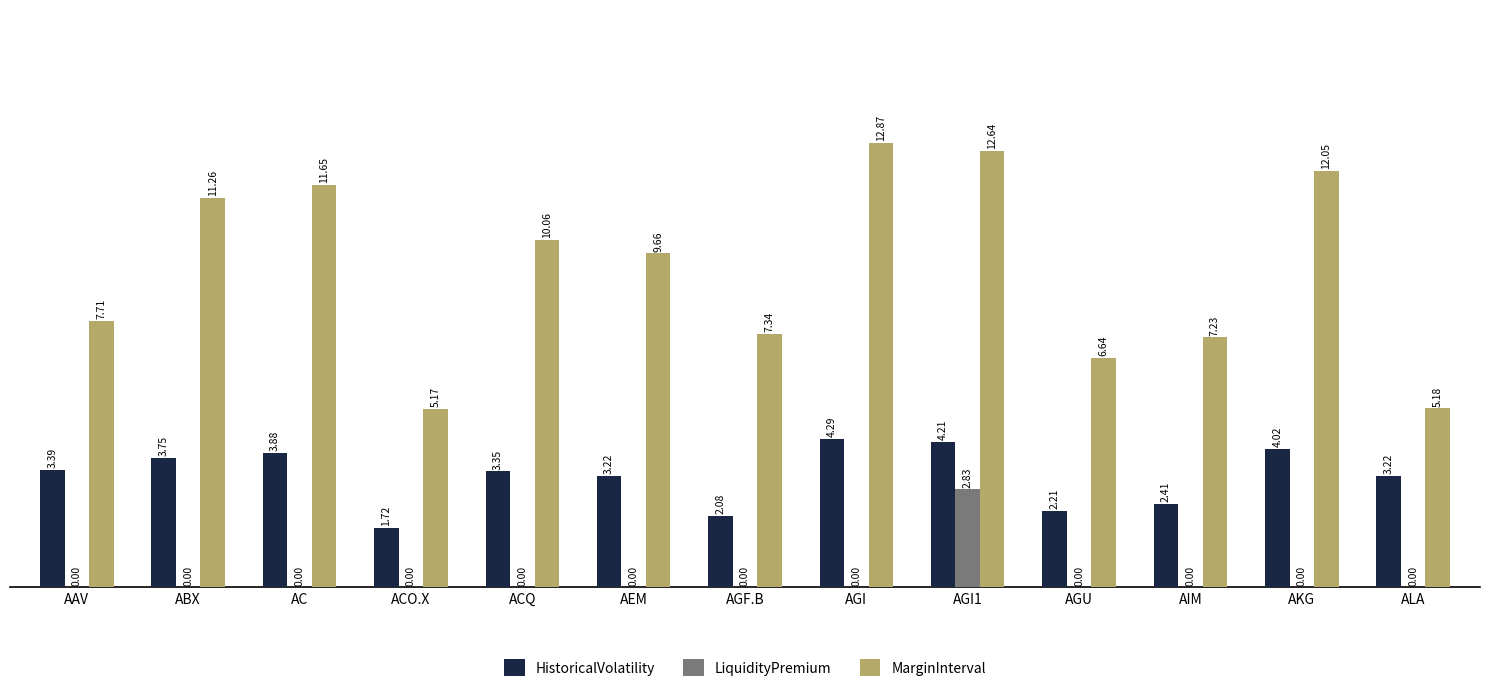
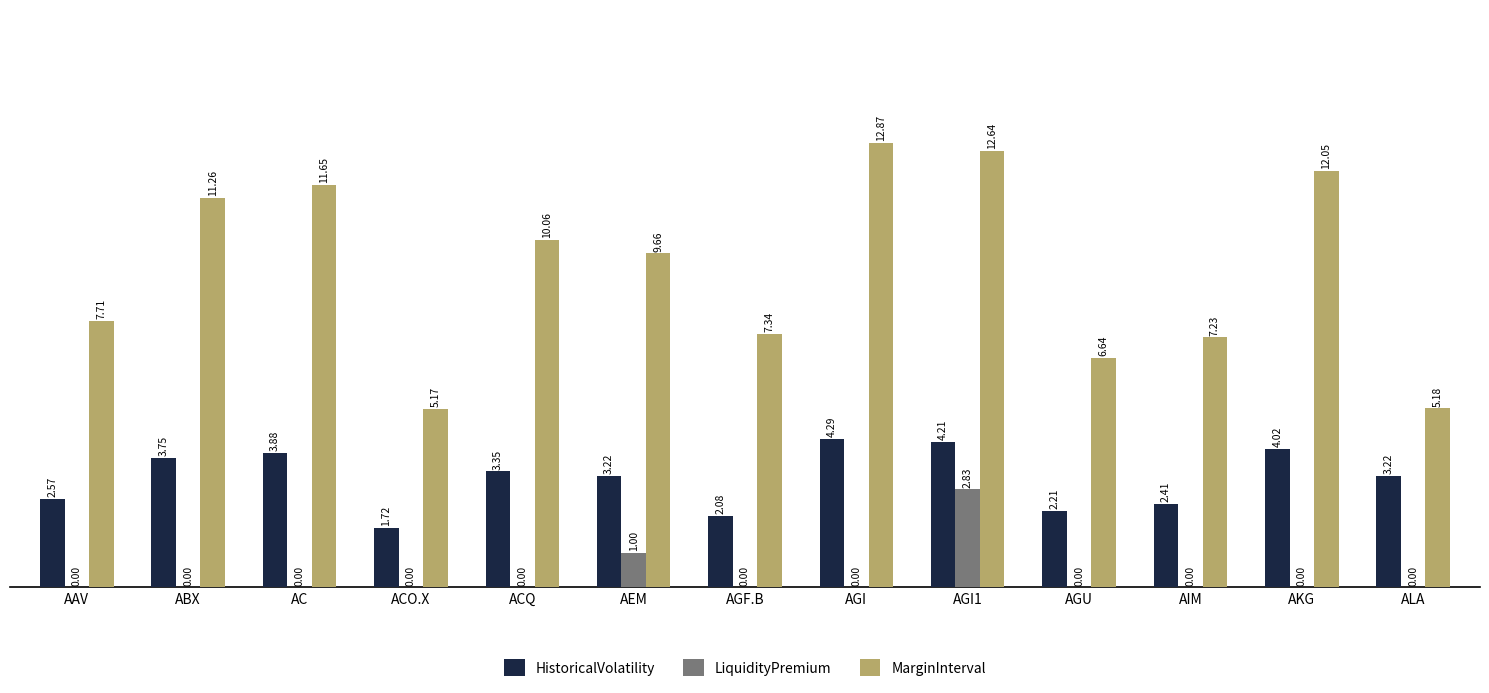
  {
    "HistoricalVolatility": {
-     "AAV": 3.39,
+     "AAV": 2.57,
      "ABX": 3.75,
      "AC": 3.88,
      "ACO.X": 1.72,
      "ACQ": 3.35,
      "AEM": 3.22,
      "AGF.B": 2.08,
      "AGI": 4.29,
      "AGI1": 4.21,
      "AGU": 2.21,
      "AIM": 2.41,
      "AKG": 4.02,
      "ALA": 3.22
    },
    "LiquidityPremium": {
      "AAV": 0.00,
      "ABX": 0.00,
      "AC": 0.00,
      "ACO.X": 0.00,
      "ACQ": 0.00,
-     "AEM": 0.00,
+     "AEM": 1.00,
      "AGF.B": 0.00,
      "AGI": 0.00,
      "AGI1": 2.83,
      "AGU": 0.00,
      "AIM": 0.00,
      "AKG": 0.00,
      "ALA": 0.00
    },
    "MarginInterval": {
      "AAV": 7.71,
      "ABX": 11.26,
      "AC": 11.65,
      "ACO.X": 5.17,
      "ACQ": 10.06,
      "AEM": 9.66,
      "AGF.B": 7.34,
      "AGI": 12.87,
      "AGI1": 12.64,
      "AGU": 6.64,
      "AIM": 7.23,
      "AKG": 12.05,
      "ALA": 5.18
    }
  }
